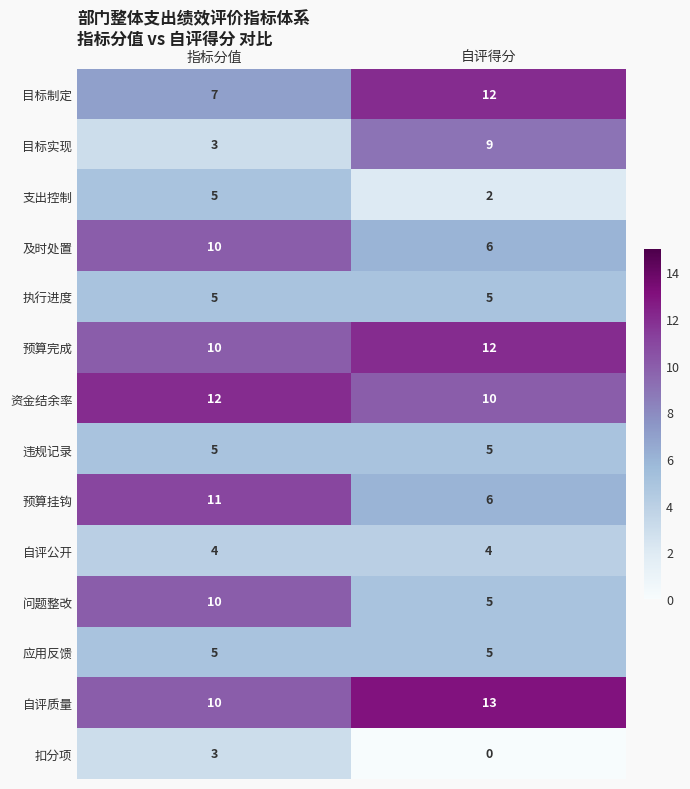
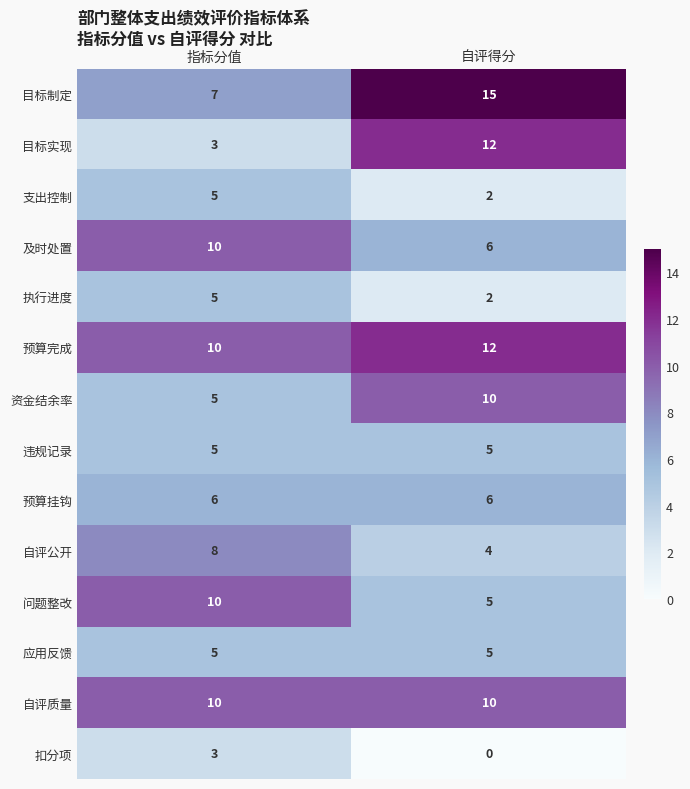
  {
    "目标制定": {
      "指标分值": 7,
-     "自评得分": 12
+     "自评得分": 15
    },
    "目标实现": {
      "指标分值": 3,
-     "自评得分": 9
+     "自评得分": 12
    },
    "支出控制": {
      "指标分值": 5,
      "自评得分": 2
    },
    "及时处置": {
      "指标分值": 10,
      "自评得分": 6
    },
    "执行进度": {
      "指标分值": 5,
-     "自评得分": 5
+     "自评得分": 2
    },
    "预算完成": {
      "指标分值": 10,
      "自评得分": 12
    },
    "资金结余率": {
-     "指标分值": 12,
+     "指标分值": 5,
      "自评得分": 10
    },
    "违规记录": {
      "指标分值": 5,
      "自评得分": 5
    },
    "预算挂钩": {
-     "指标分值": 11,
+     "指标分值": 6,
      "自评得分": 6
    },
    "自评公开": {
-     "指标分值": 4,
+     "指标分值": 8,
      "自评得分": 4
    },
    "问题整改": {
      "指标分值": 10,
      "自评得分": 5
    },
    "应用反馈": {
      "指标分值": 5,
      "自评得分": 5
    },
    "自评质量": {
      "指标分值": 10,
-     "自评得分": 13
+     "自评得分": 10
    },
    "扣分项": {
      "指标分值": 3,
      "自评得分": 0
    }
  }
